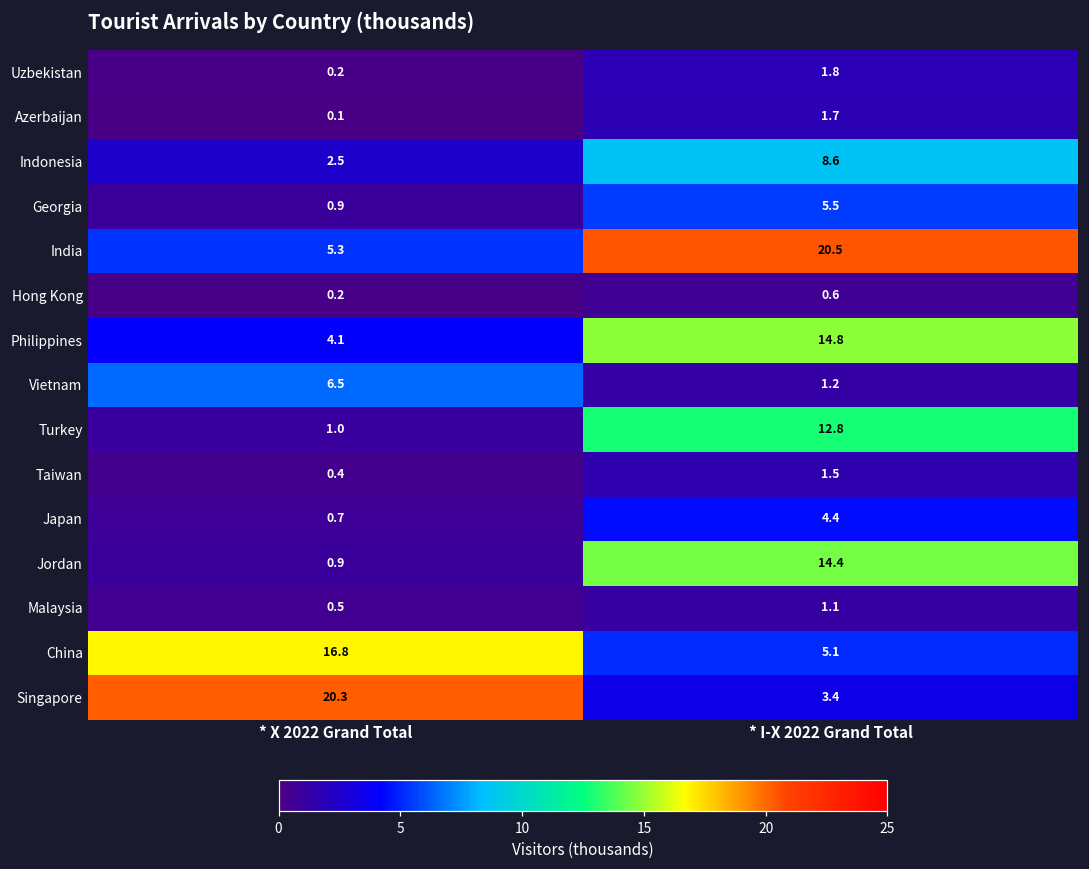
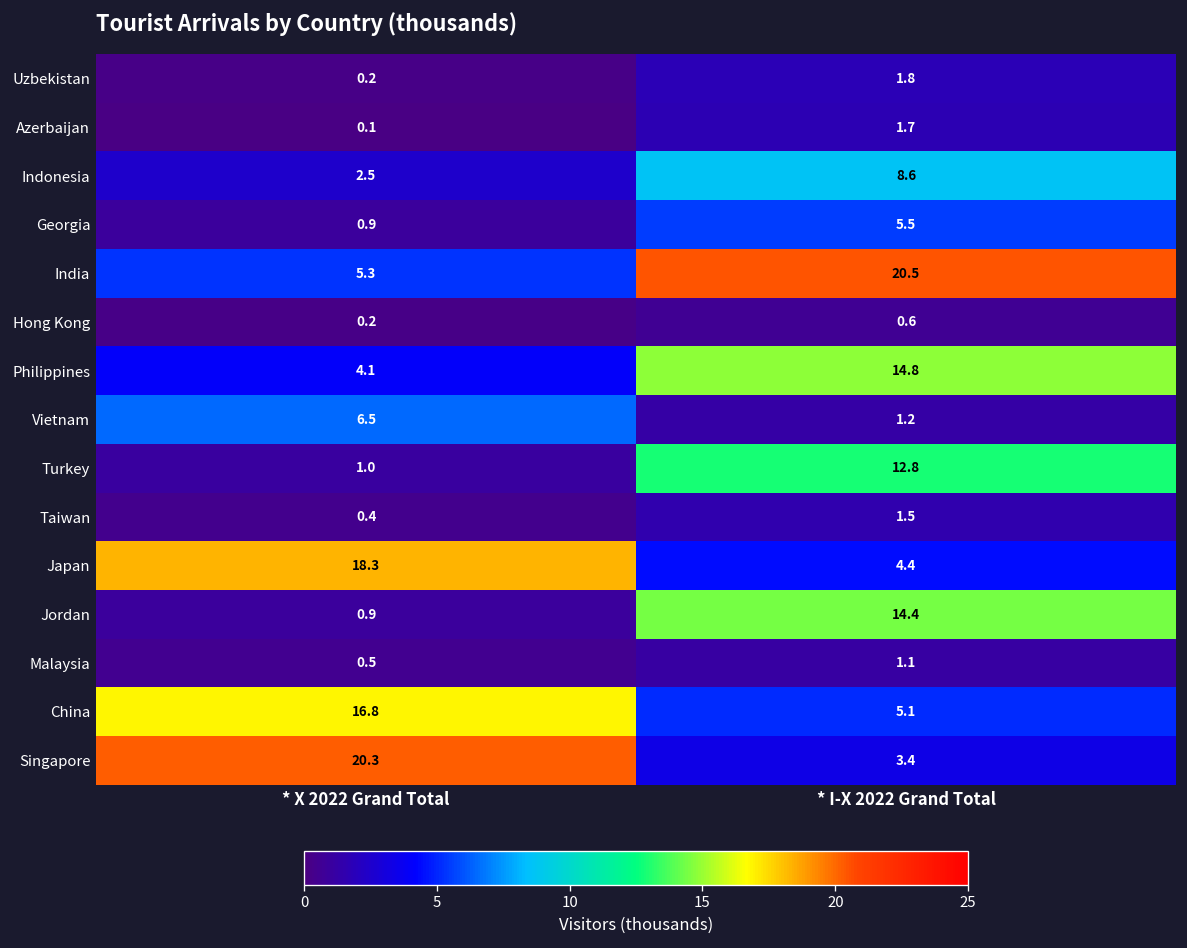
  {
    "Uzbekistan": {
      "* X 2022 Grand Total": 0.2,
      "* I-X 2022 Grand Total": 1.8
    },
    "Azerbaijan": {
      "* X 2022 Grand Total": 0.1,
      "* I-X 2022 Grand Total": 1.7
    },
    "Indonesia": {
      "* X 2022 Grand Total": 2.5,
      "* I-X 2022 Grand Total": 8.6
    },
    "Georgia": {
      "* X 2022 Grand Total": 0.9,
      "* I-X 2022 Grand Total": 5.5
    },
    "India": {
      "* X 2022 Grand Total": 5.3,
      "* I-X 2022 Grand Total": 20.5
    },
    "Hong Kong": {
      "* X 2022 Grand Total": 0.2,
      "* I-X 2022 Grand Total": 0.6
    },
    "Philippines": {
      "* X 2022 Grand Total": 4.1,
      "* I-X 2022 Grand Total": 14.8
    },
    "Vietnam": {
      "* X 2022 Grand Total": 6.5,
      "* I-X 2022 Grand Total": 1.2
    },
    "Turkey": {
      "* X 2022 Grand Total": 1.0,
      "* I-X 2022 Grand Total": 12.8
    },
    "Taiwan": {
      "* X 2022 Grand Total": 0.4,
      "* I-X 2022 Grand Total": 1.5
    },
    "Japan": {
-     "* X 2022 Grand Total": 0.7,
+     "* X 2022 Grand Total": 18.3,
      "* I-X 2022 Grand Total": 4.4
    },
    "Jordan": {
      "* X 2022 Grand Total": 0.9,
      "* I-X 2022 Grand Total": 14.4
    },
    "Malaysia": {
      "* X 2022 Grand Total": 0.5,
      "* I-X 2022 Grand Total": 1.1
    },
    "China": {
      "* X 2022 Grand Total": 16.8,
      "* I-X 2022 Grand Total": 5.1
    },
    "Singapore": {
      "* X 2022 Grand Total": 20.3,
      "* I-X 2022 Grand Total": 3.4
    }
  }
